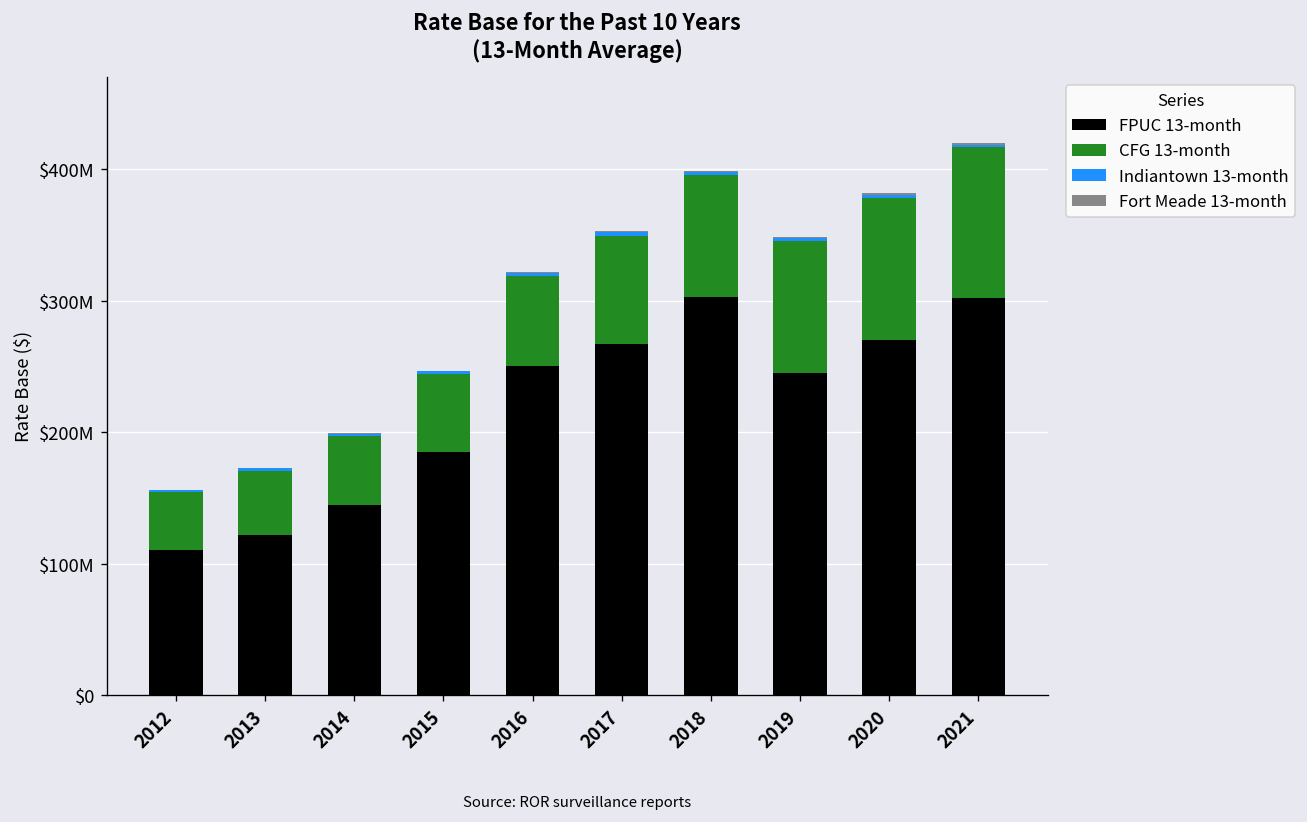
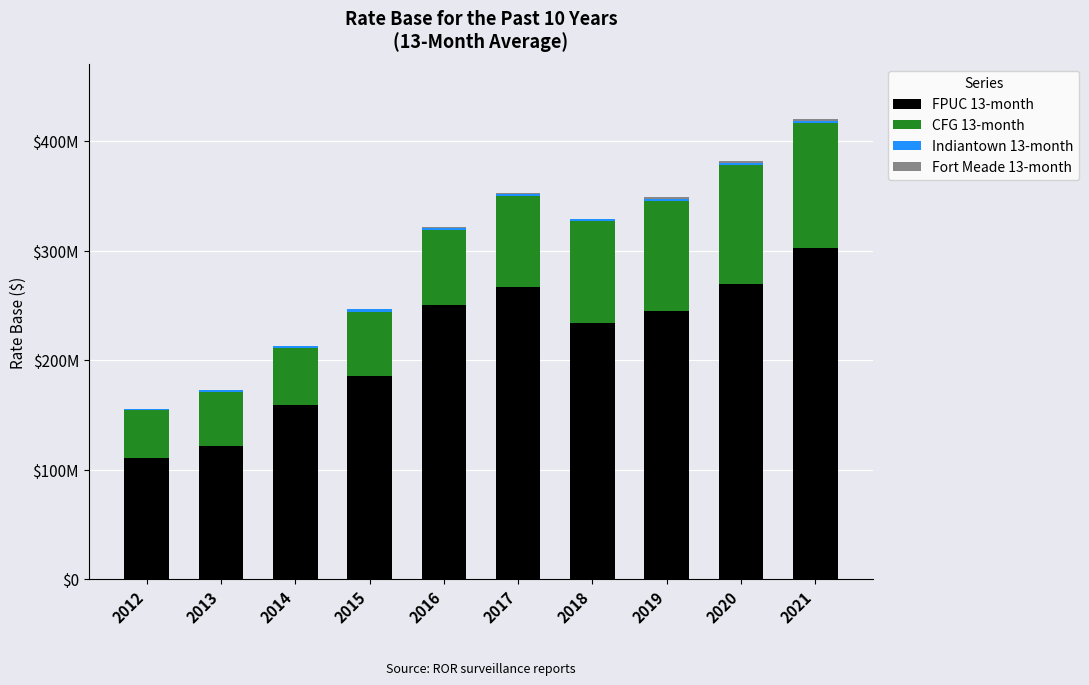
  {
    "FPUC 13-month": {
      "2012": "$110000000",
      "2013": "$122000000",
-     "2014": "$145000000",
+     "2014": "$159000000",
      "2015": "$185000000",
      "2016": "$250000000",
      "2017": "$267000000",
-     "2018": "$303000000",
+     "2018": "$234000000",
      "2019": "$245000000",
      "2020": "$270000000",
      "2021": "$302000000"
    },
    "CFG 13-month": {
      "2012": "$44000000",
      "2013": "$49000000",
      "2014": "$52000000",
      "2015": "$59000000",
      "2016": "$68000000",
      "2017": "$82000000",
      "2018": "$93000000",
      "2019": "$100000000",
      "2020": "$108000000",
      "2021": "$114000000"
    },
    "Indiantown 13-month": {
      "2016": "$2000000",
      "2017": "$3000000"
    },
    "Fort Meade 13-month": {
      "2012": "$0",
      "2013": "$0"
    }
  }
